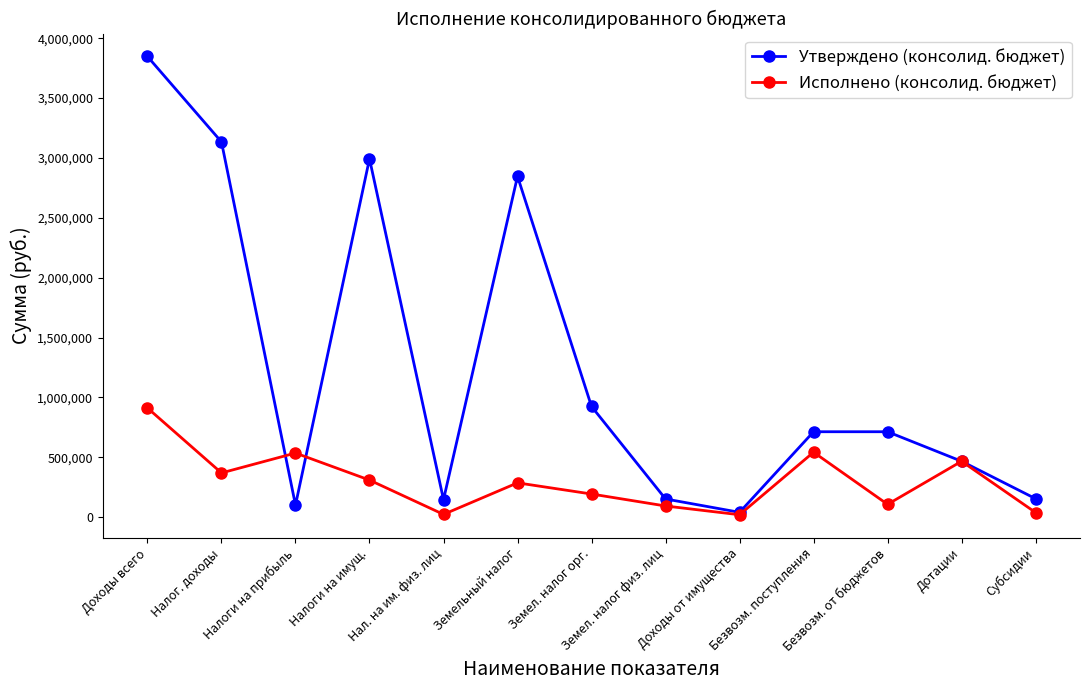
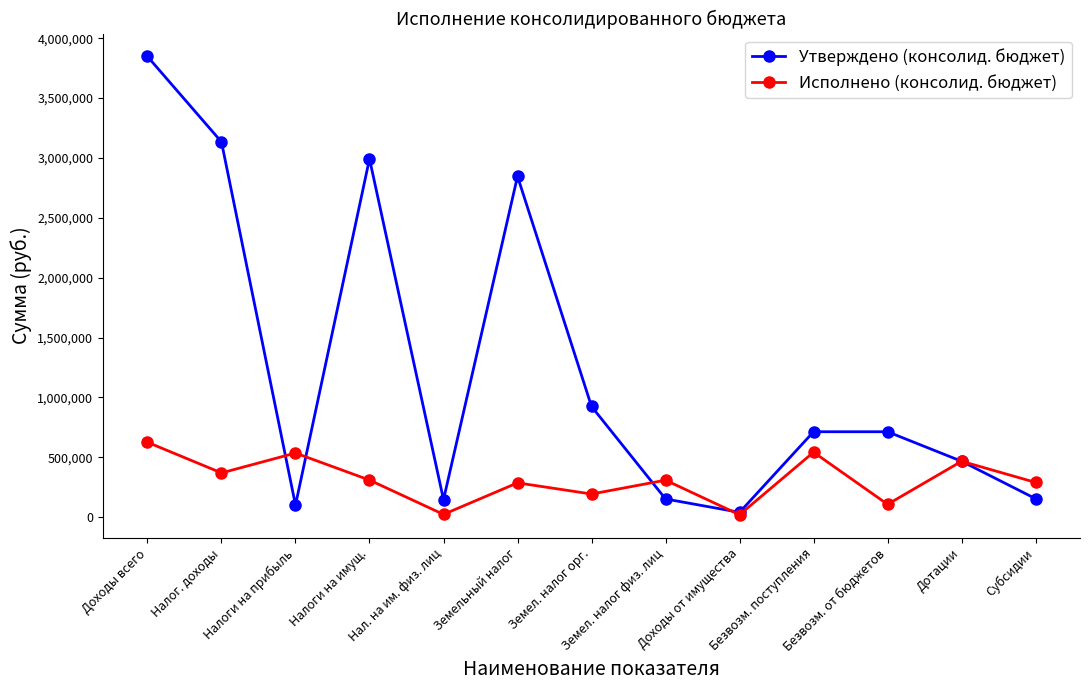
  {
    "Утверждено (консолид. бюджет)": {
      "Доходы всего": "3,850,000",
      "Налог. доходы": "3,130,000",
      "Налоги на прибыль": "100,000",
      "Налоги на имущ.": "2,990,000",
      "Нал. на им. физ. лиц": "150,000",
      "Земельный налог": "2,850,000",
      "Земел. налог орг.": "920,000",
      "Земел. налог физ. лиц": "150,000",
      "Безвозм. поступления": "710,000",
      "Безвозм. от бюджетов": "710,000",
      "Субсидии": "150,000"
    },
    "Исполнено (консолид. бюджет)": {
-     "Доходы всего": "910,000",
+     "Доходы всего": "630,000",
      "Налог. доходы": "370,000",
      "Налоги на прибыль": "540,000",
      "Налоги на имущ.": "310,000",
      "Нал. на им. физ. лиц": "20,000",
      "Земельный налог": "290,000",
      "Земел. налог орг.": "190,000",
-     "Земел. налог физ. лиц": "90,000",
+     "Земел. налог физ. лиц": "310,000",
      "Безвозм. поступления": "540,000",
      "Безвозм. от бюджетов": "110,000",
-     "Субсидии": "40,000"
+     "Субсидии": "290,000"
    }
  }
